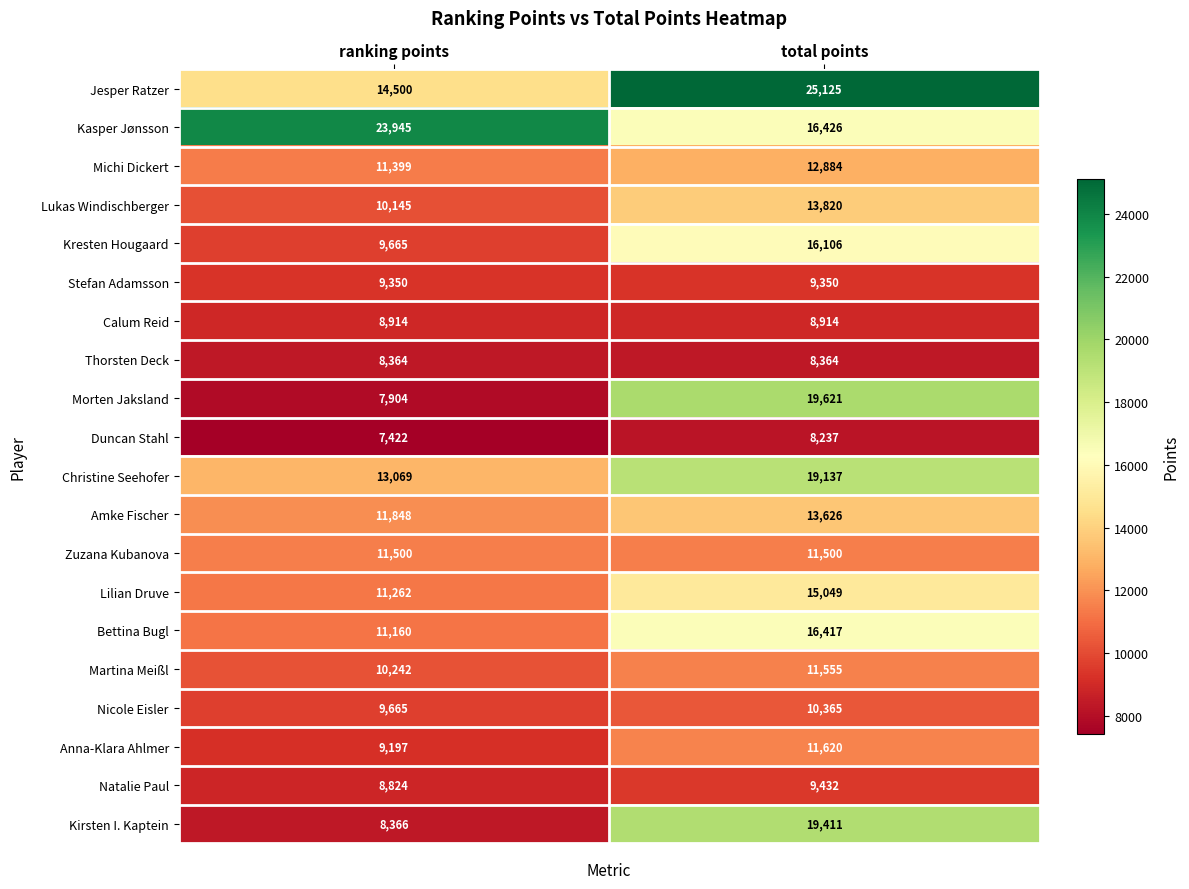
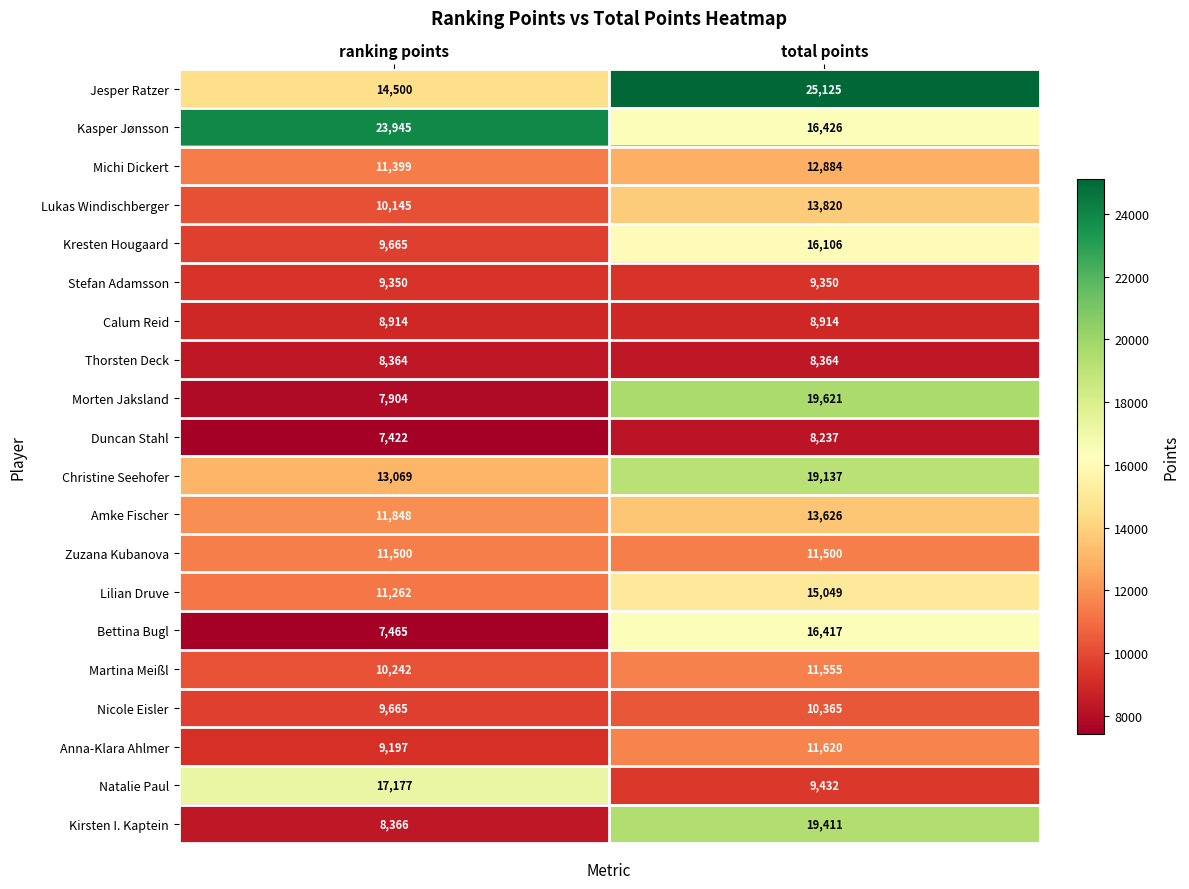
  {
    "Jesper Ratzer": {
      "ranking points": "14,500",
      "total points": "25,125"
    },
    "Kasper Jønsson": {
      "ranking points": "23,945",
      "total points": "16,426"
    },
    "Michi Dickert": {
      "ranking points": "11,399",
      "total points": "12,884"
    },
    "Lukas Windischberger": {
      "ranking points": "10,145",
      "total points": "13,820"
    },
    "Kresten Hougaard": {
      "ranking points": "9,665",
      "total points": "16,106"
    },
    "Stefan Adamsson": {
      "ranking points": "9,350",
      "total points": "9,350"
    },
    "Calum Reid": {
      "ranking points": "8,914",
      "total points": "8,914"
    },
    "Thorsten Deck": {
      "ranking points": "8,364",
      "total points": "8,364"
    },
    "Morten Jaksland": {
      "ranking points": "7,904",
      "total points": "19,621"
    },
    "Duncan Stahl": {
      "ranking points": "7,422",
      "total points": "8,237"
    },
    "Christine Seehofer": {
      "ranking points": "13,069",
      "total points": "19,137"
    },
    "Amke Fischer": {
      "ranking points": "11,848",
      "total points": "13,626"
    },
    "Zuzana Kubanova": {
      "ranking points": "11,500",
      "total points": "11,500"
    },
    "Lilian Druve": {
      "ranking points": "11,262",
      "total points": "15,049"
    },
    "Bettina Bugl": {
-     "ranking points": "11,160",
+     "ranking points": "7,465",
      "total points": "16,417"
    },
    "Martina Meißl": {
      "ranking points": "10,242",
      "total points": "11,555"
    },
    "Nicole Eisler": {
      "ranking points": "9,665",
      "total points": "10,365"
    },
    "Anna-Klara Ahlmer": {
      "ranking points": "9,197",
      "total points": "11,620"
    },
    "Natalie Paul": {
-     "ranking points": "8,824",
+     "ranking points": "17,177",
      "total points": "9,432"
    },
    "Kirsten I. Kaptein": {
      "ranking points": "8,366",
      "total points": "19,411"
    }
  }
